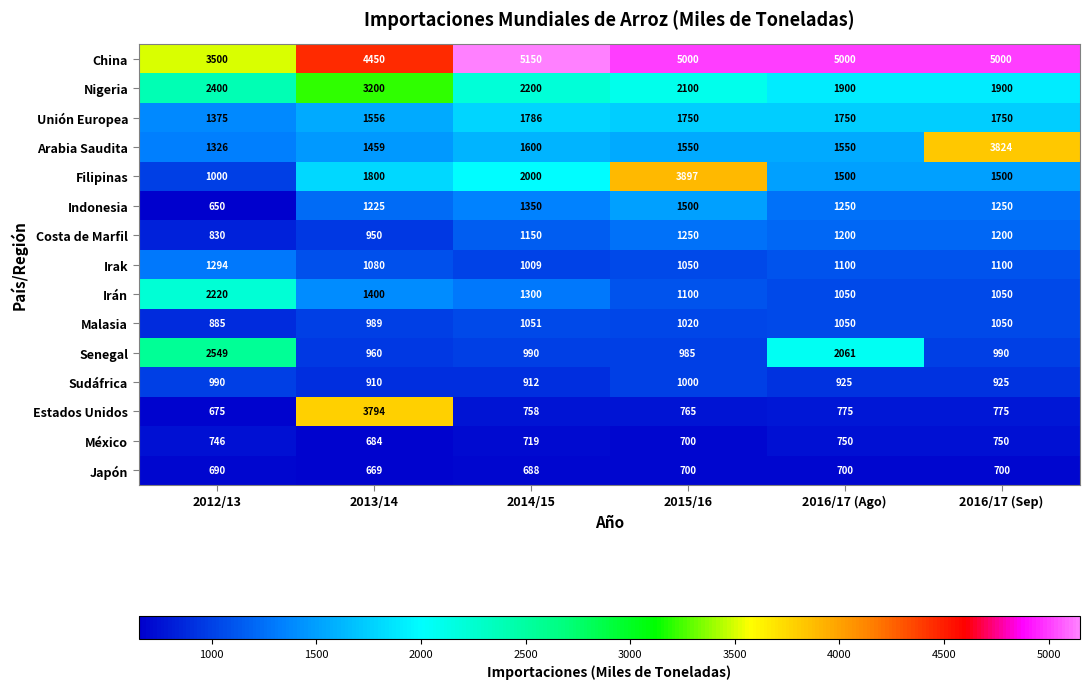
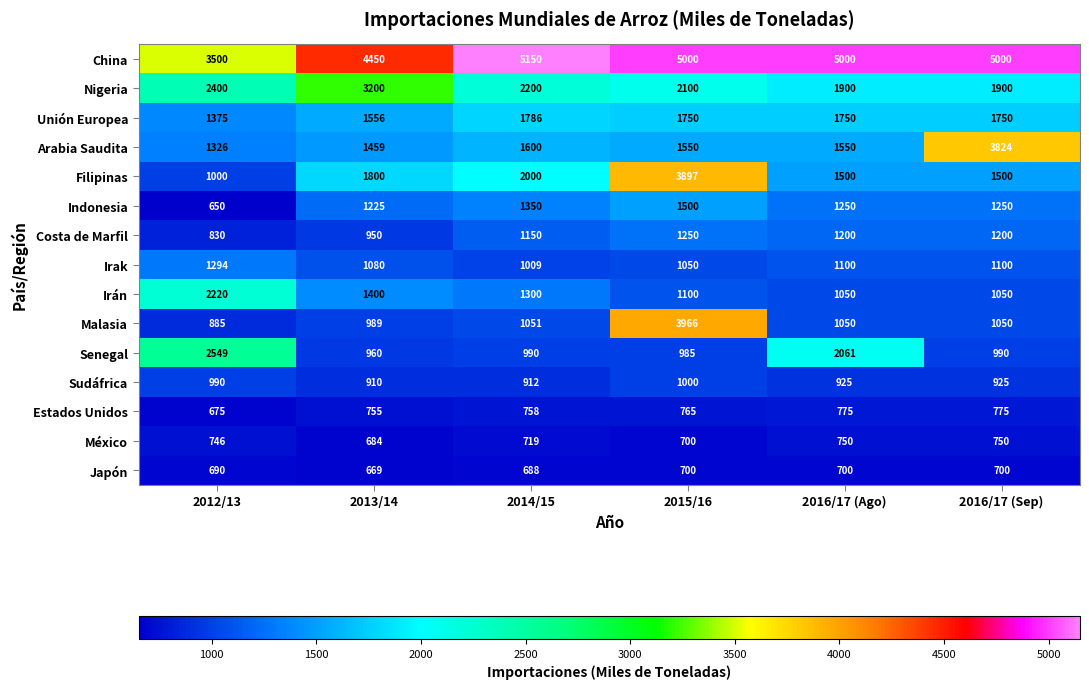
  {
    "China": {
      "2012/13": 3500,
      "2013/14": 4450,
      "2014/15": 5150,
      "2015/16": 5000,
      "2016/17 (Ago)": 5000,
      "2016/17 (Sep)": 5000
    },
    "Nigeria": {
      "2012/13": 2400,
      "2013/14": 3200,
      "2014/15": 2200,
      "2015/16": 2100,
      "2016/17 (Ago)": 1900,
      "2016/17 (Sep)": 1900
    },
    "Unión Europea": {
      "2012/13": 1375,
      "2013/14": 1556,
      "2014/15": 1786,
      "2015/16": 1750,
      "2016/17 (Ago)": 1750,
      "2016/17 (Sep)": 1750
    },
    "Arabia Saudita": {
      "2012/13": 1326,
      "2013/14": 1459,
      "2014/15": 1600,
      "2015/16": 1550,
      "2016/17 (Ago)": 1550,
      "2016/17 (Sep)": 3824
    },
    "Filipinas": {
      "2012/13": 1000,
      "2013/14": 1800,
      "2014/15": 2000,
      "2015/16": 3897,
      "2016/17 (Ago)": 1500,
      "2016/17 (Sep)": 1500
    },
    "Indonesia": {
      "2012/13": 650,
      "2013/14": 1225,
      "2014/15": 1350,
      "2015/16": 1500,
      "2016/17 (Ago)": 1250,
      "2016/17 (Sep)": 1250
    },
    "Costa de Marfil": {
      "2012/13": 830,
      "2013/14": 950,
      "2014/15": 1150,
      "2015/16": 1250,
      "2016/17 (Ago)": 1200,
      "2016/17 (Sep)": 1200
    },
    "Irak": {
      "2012/13": 1294,
      "2013/14": 1080,
      "2014/15": 1009,
      "2015/16": 1050,
      "2016/17 (Ago)": 1100,
      "2016/17 (Sep)": 1100
    },
    "Irán": {
      "2012/13": 2220,
      "2013/14": 1400,
      "2014/15": 1300,
      "2015/16": 1100,
      "2016/17 (Ago)": 1050,
      "2016/17 (Sep)": 1050
    },
    "Malasia": {
      "2012/13": 885,
      "2013/14": 989,
      "2014/15": 1051,
-     "2015/16": 1020,
+     "2015/16": 3966,
      "2016/17 (Ago)": 1050,
      "2016/17 (Sep)": 1050
    },
    "Senegal": {
      "2012/13": 2549,
      "2013/14": 960,
      "2014/15": 990,
      "2015/16": 985,
      "2016/17 (Ago)": 2061,
      "2016/17 (Sep)": 990
    },
    "Sudáfrica": {
      "2012/13": 990,
      "2013/14": 910,
      "2014/15": 912,
      "2015/16": 1000,
      "2016/17 (Ago)": 925,
      "2016/17 (Sep)": 925
    },
    "Estados Unidos": {
      "2012/13": 675,
-     "2013/14": 3794,
+     "2013/14": 755,
      "2014/15": 758,
      "2015/16": 765,
      "2016/17 (Ago)": 775,
      "2016/17 (Sep)": 775
    },
    "México": {
      "2012/13": 746,
      "2013/14": 684,
      "2014/15": 719,
      "2015/16": 700,
      "2016/17 (Ago)": 750,
      "2016/17 (Sep)": 750
    },
    "Japón": {
      "2012/13": 690,
      "2013/14": 669,
      "2014/15": 688,
      "2015/16": 700,
      "2016/17 (Ago)": 700,
      "2016/17 (Sep)": 700
    }
  }
